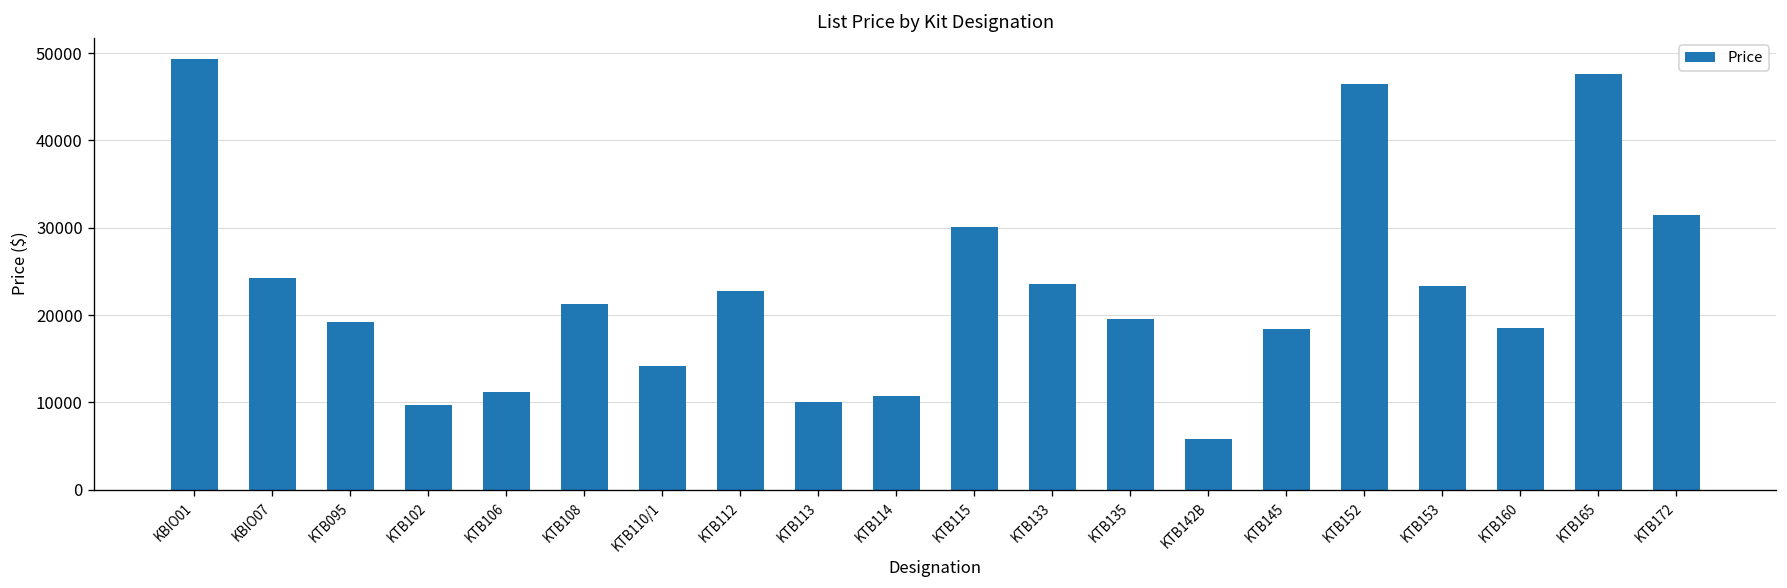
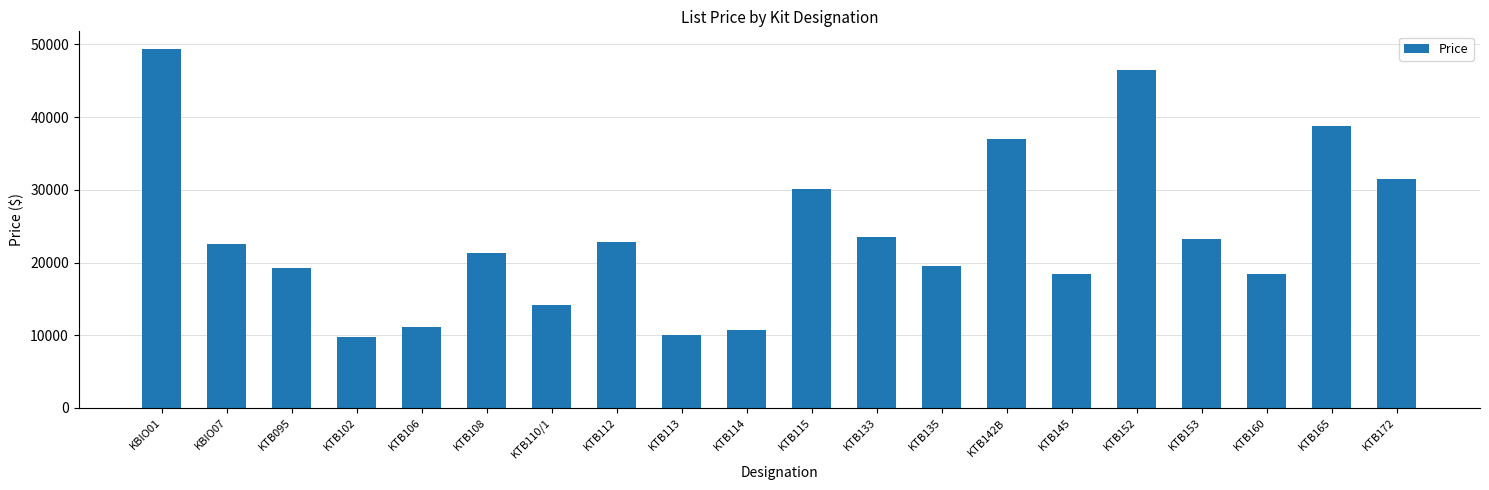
  {
    "KBIO01": 49000,
-   "KBIO07": 24000,
+   "KBIO07": 23000,
    "KTB095": 19000,
    "KTB102": 10000,
    "KTB106": 11000,
    "KTB108": 21000,
    "KTB110/1": 14000,
    "KTB112": 23000,
    "KTB113": 10000,
    "KTB114": 11000,
    "KTB115": 30000,
    "KTB133": 24000,
    "KTB135": 20000,
-   "KTB142B": 6000,
+   "KTB142B": 37000,
    "KTB145": 18000,
    "KTB152": 46000,
    "KTB153": 23000,
    "KTB160": 18000,
-   "KTB165": 48000,
+   "KTB165": 39000,
    "KTB172": 31000
  }
